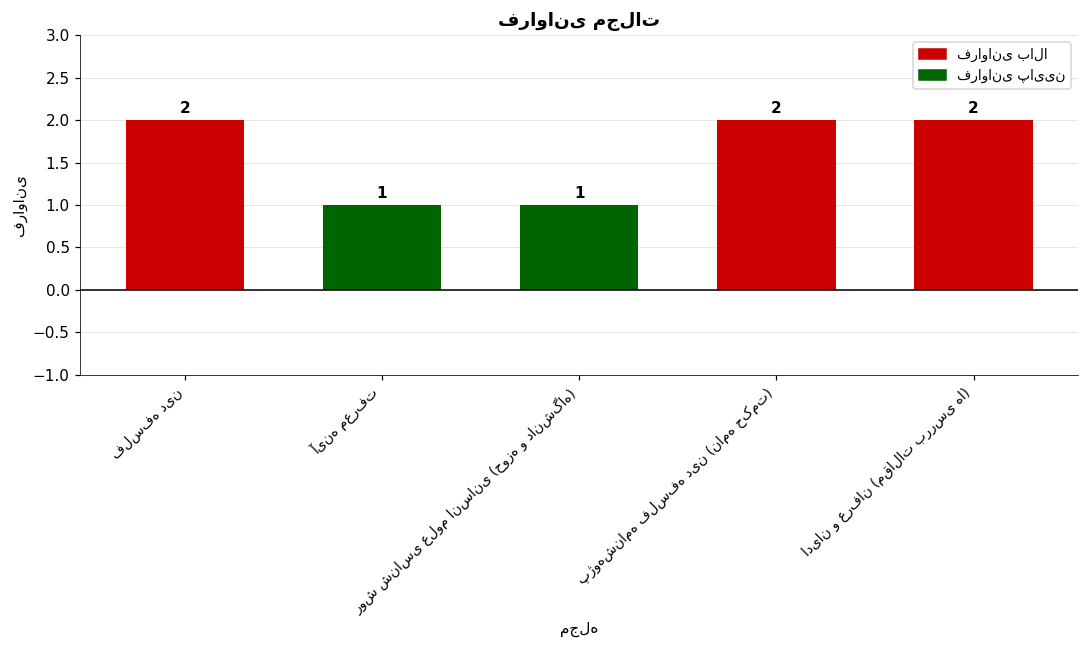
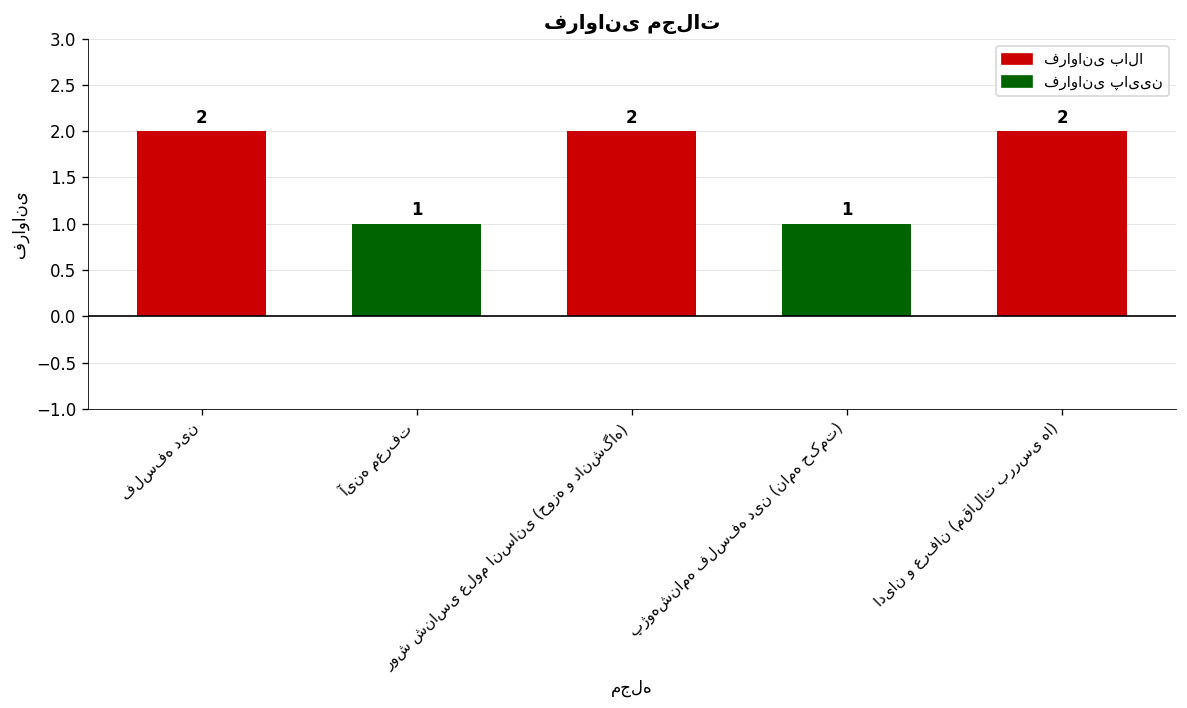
  {
    "فلسفه دین": 2,
    "آینه معرفت": 1,
-   "روش شناسی علوم انسانی (حوزه و دانشگاه)": 1,
-   "پژوهشنامه فلسفه دین (نامه حکمت)": 2,
+   "روش شناسی علوم انسانی (حوزه و دانشگاه)": 2,
+   "پژوهشنامه فلسفه دین (نامه حکمت)": 1,
    "ادیان و عرفان (مقالات بررسی ها)": 2
  }
